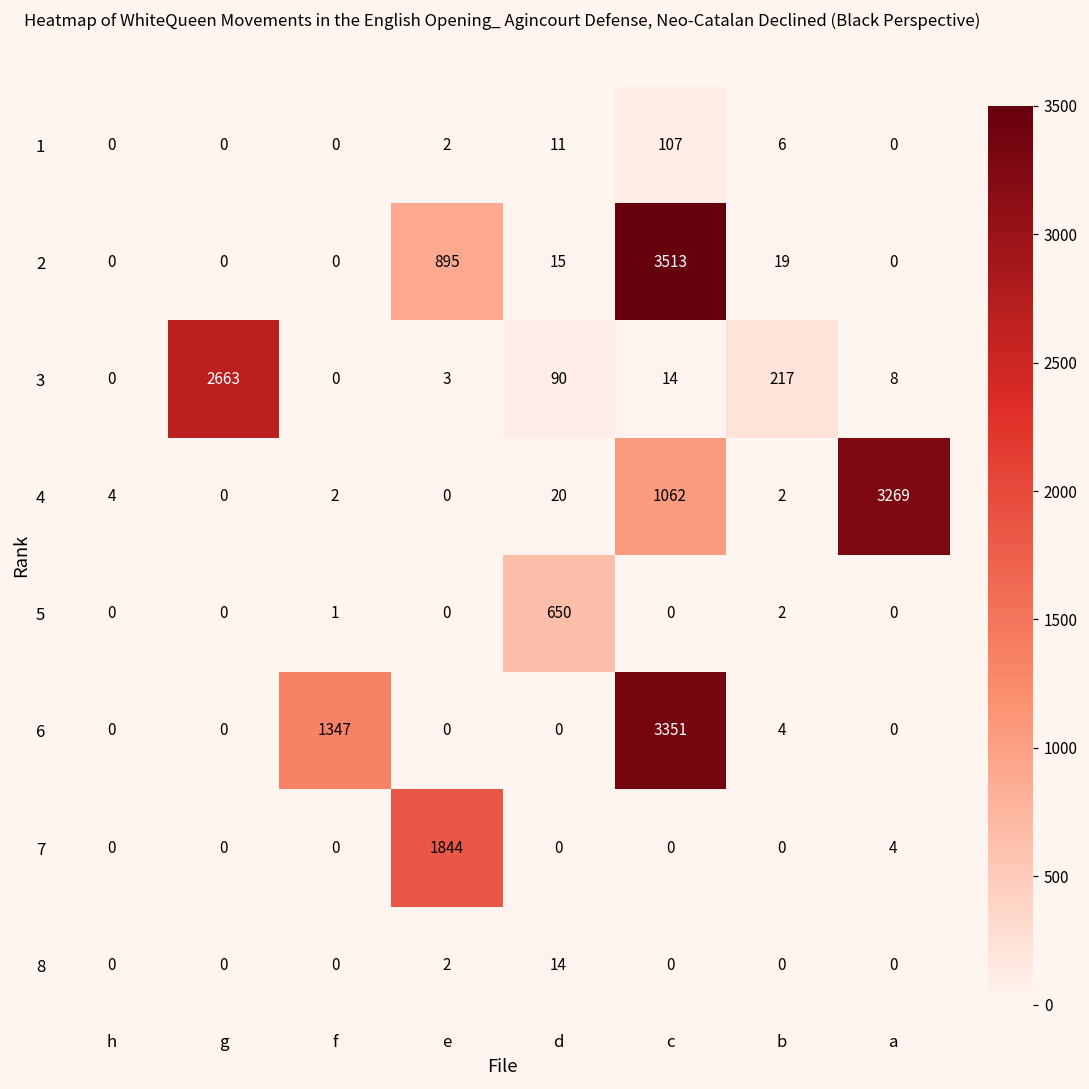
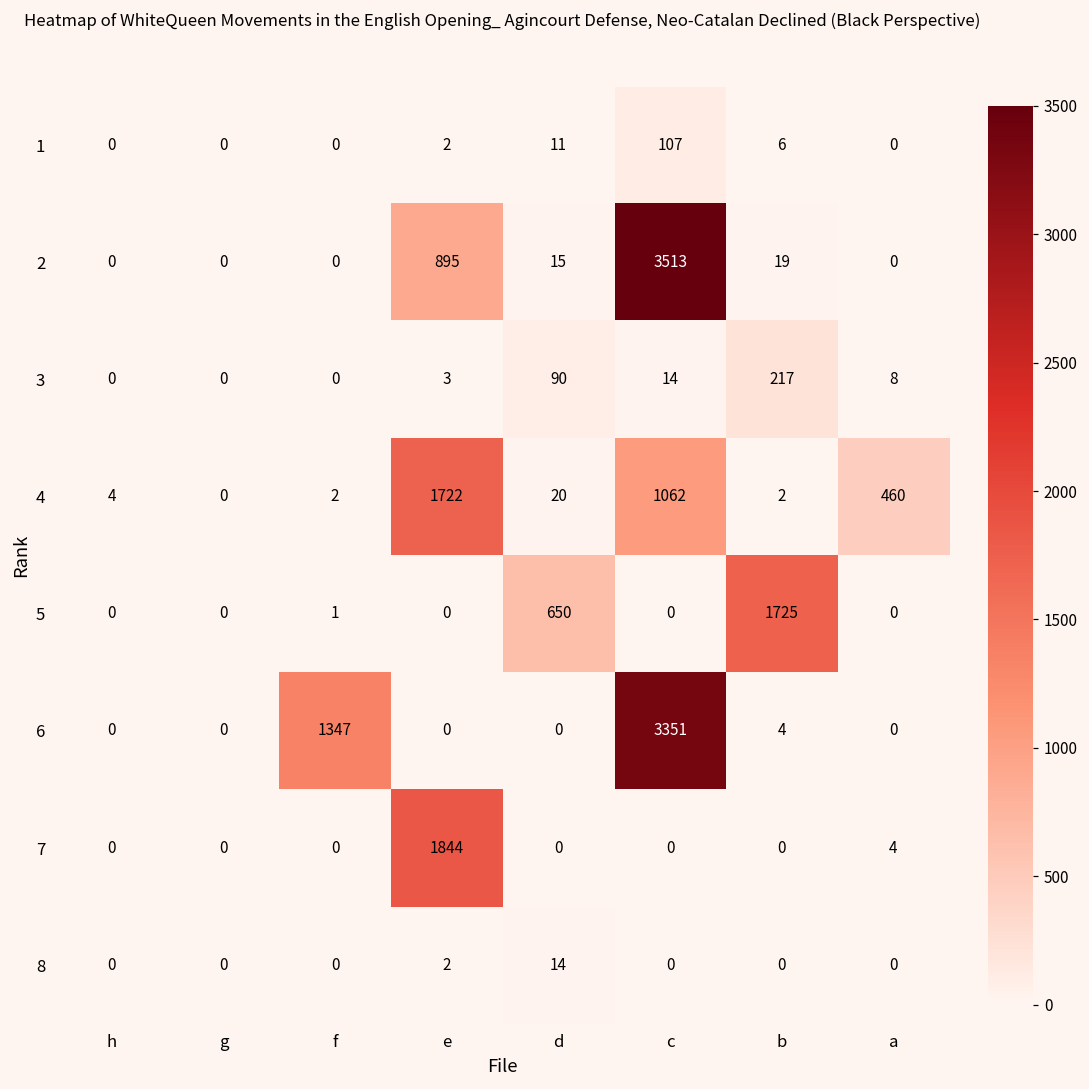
  {
    "1": {
      "h": 0,
      "g": 0,
      "f": 0,
      "e": 2,
      "d": 11,
      "c": 107,
      "b": 6,
      "a": 0
    },
    "2": {
      "h": 0,
      "g": 0,
      "f": 0,
      "e": 895,
      "d": 15,
      "c": 3513,
      "b": 19,
      "a": 0
    },
    "3": {
      "h": 0,
-     "g": 2663,
+     "g": 0,
      "f": 0,
      "e": 3,
      "d": 90,
      "c": 14,
      "b": 217,
      "a": 8
    },
    "4": {
      "h": 4,
      "g": 0,
      "f": 2,
-     "e": 0,
+     "e": 1722,
      "d": 20,
      "c": 1062,
      "b": 2,
-     "a": 3269
+     "a": 460
    },
    "5": {
      "h": 0,
      "g": 0,
      "f": 1,
      "e": 0,
      "d": 650,
      "c": 0,
-     "b": 2,
+     "b": 1725,
      "a": 0
    },
    "6": {
      "h": 0,
      "g": 0,
      "f": 1347,
      "e": 0,
      "d": 0,
      "c": 3351,
      "b": 4,
      "a": 0
    },
    "7": {
      "h": 0,
      "g": 0,
      "f": 0,
      "e": 1844,
      "d": 0,
      "c": 0,
      "b": 0,
      "a": 4
    },
    "8": {
      "h": 0,
      "g": 0,
      "f": 0,
      "e": 2,
      "d": 14,
      "c": 0,
      "b": 0,
      "a": 0
    }
  }
